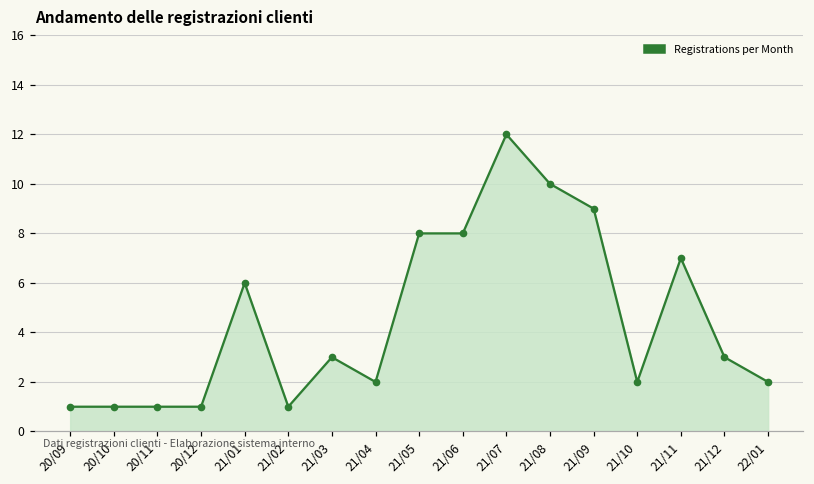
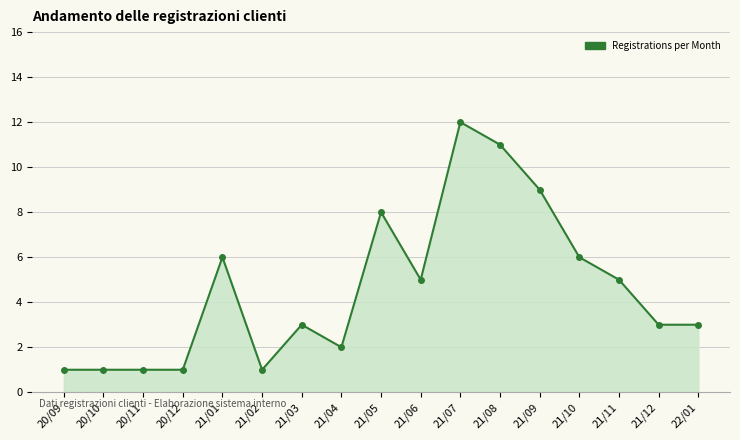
  {
    "20/09": 1,
    "20/10": 1,
    "20/11": 1,
    "20/12": 1,
    "21/01": 6,
    "21/02": 1,
    "21/03": 3,
    "21/04": 2,
    "21/05": 8,
-   "21/06": 8,
+   "21/06": 5,
    "21/07": 12,
-   "21/08": 10,
+   "21/08": 11,
    "21/09": 9,
-   "21/10": 2,
-   "21/11": 7,
+   "21/10": 6,
+   "21/11": 5,
    "21/12": 3,
-   "22/01": 2
+   "22/01": 3
  }
